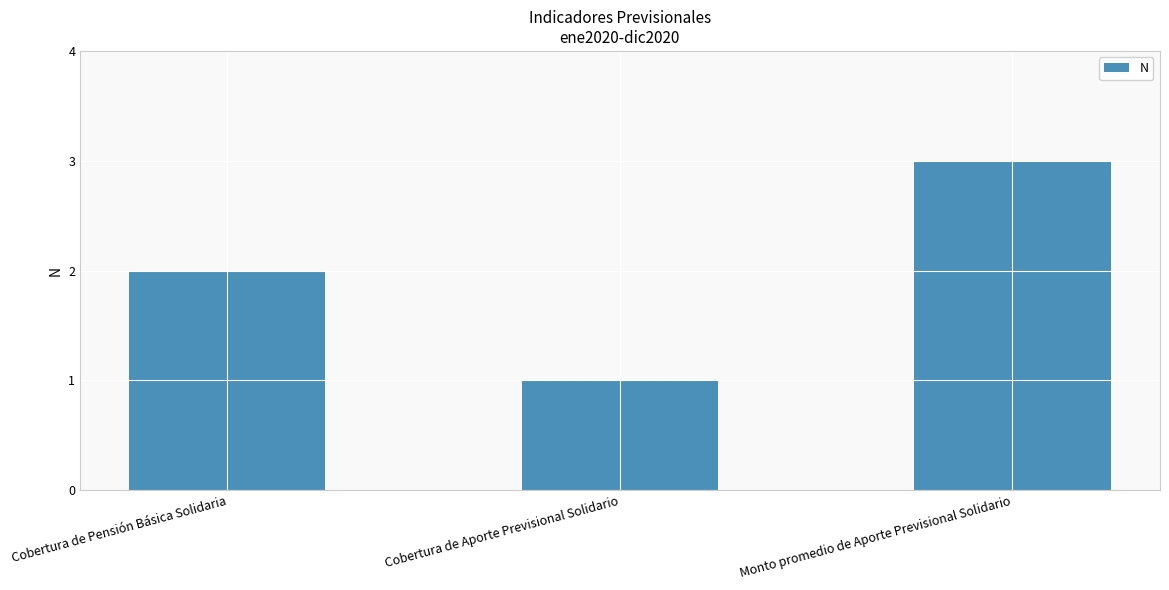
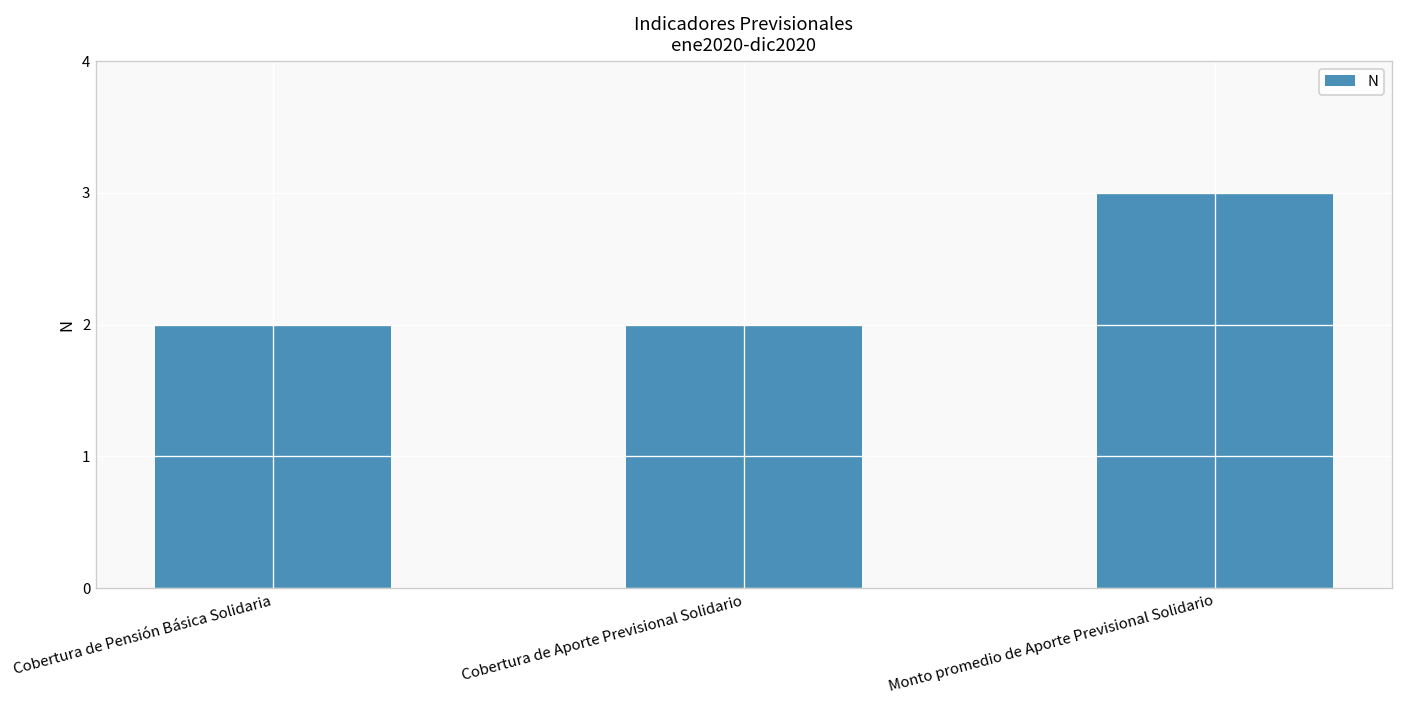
  {
    "Cobertura de Pensión Básica Solidaria": 2,
-   "Cobertura de Aporte Previsional Solidario": 1,
+   "Cobertura de Aporte Previsional Solidario": 2,
    "Monto promedio de Aporte Previsional Solidario": 3
  }
